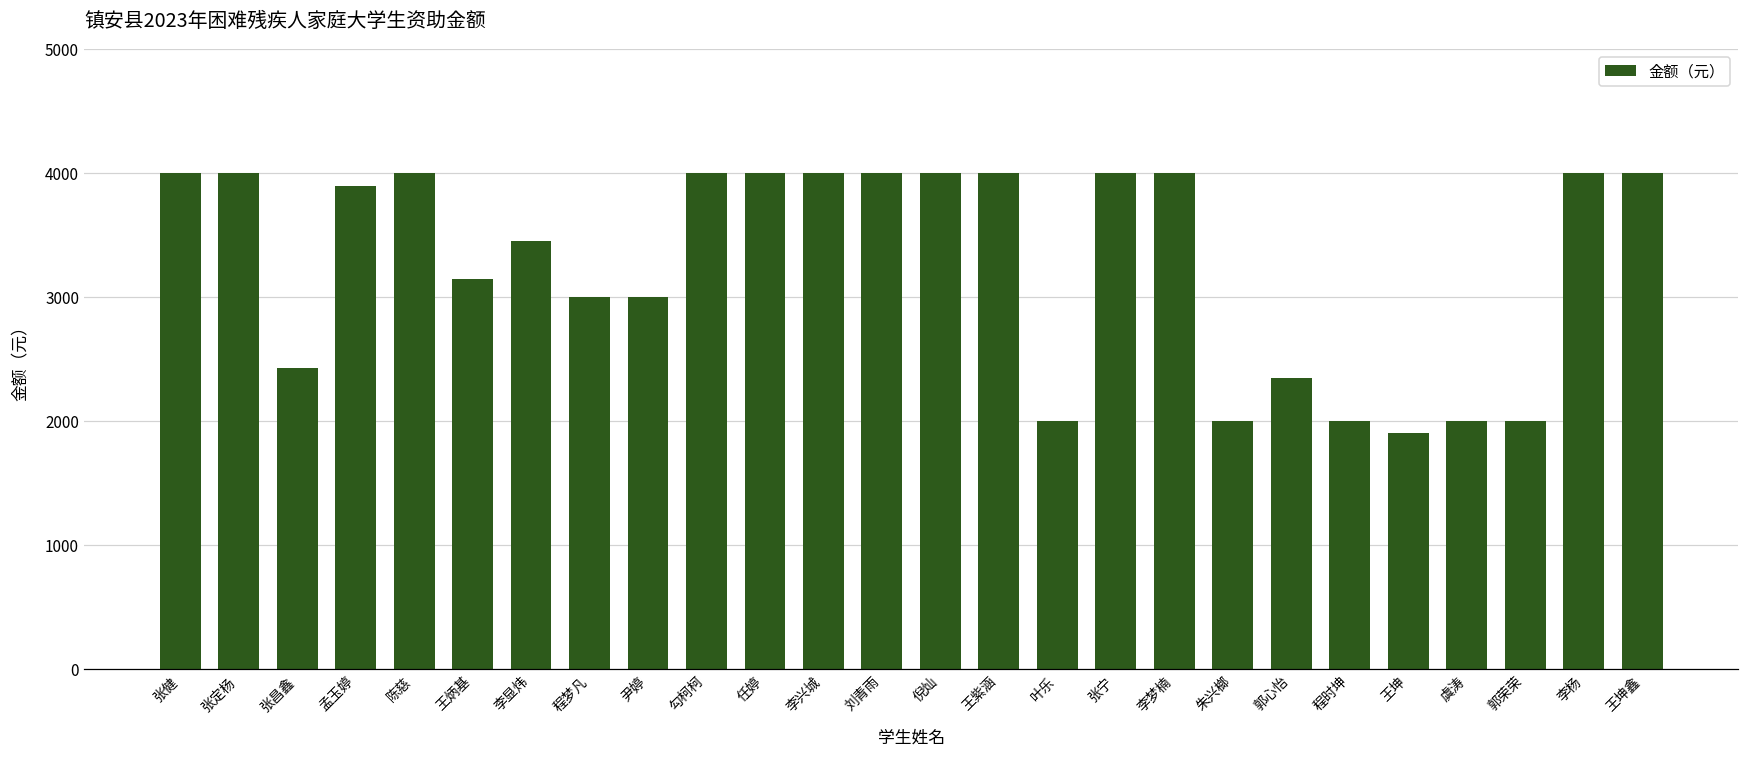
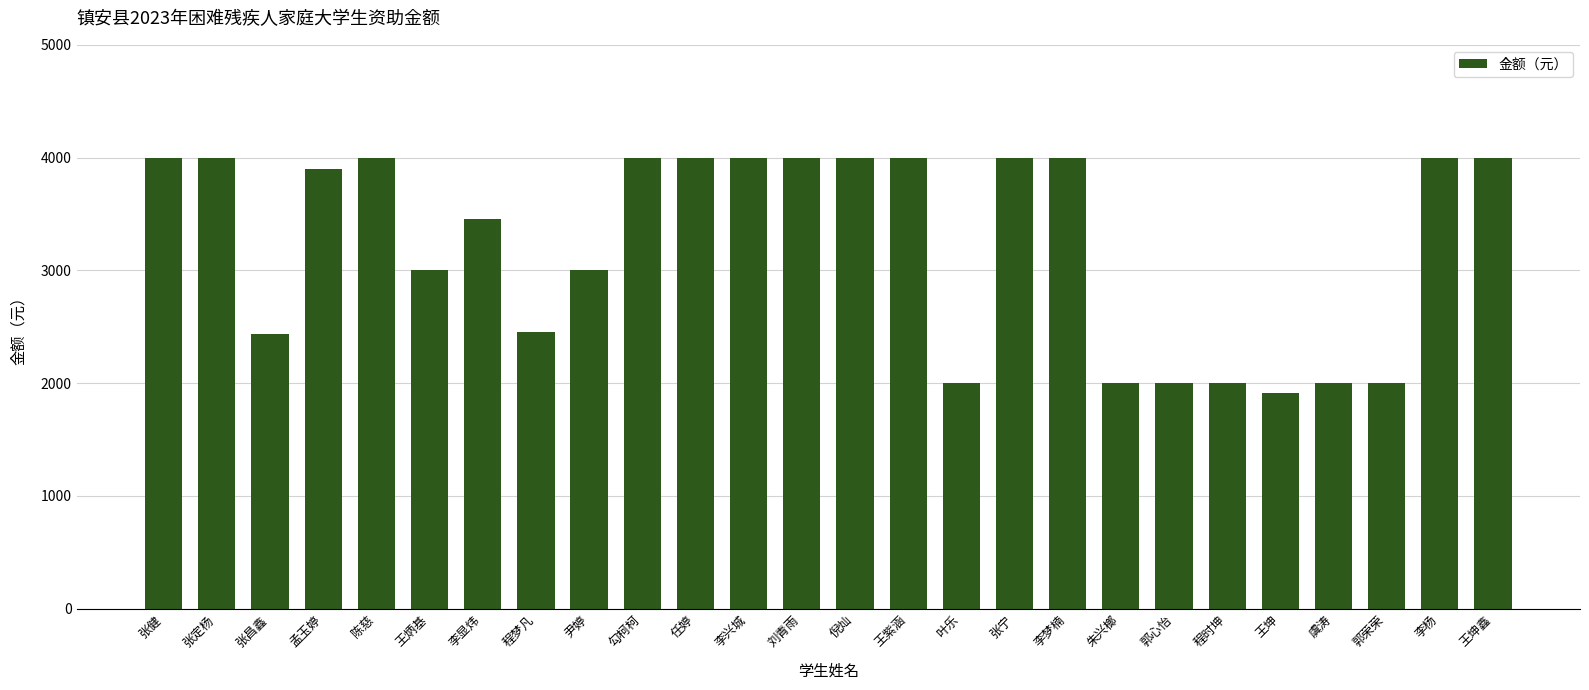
  {
    "张健": 4000,
    "张定杨": 4000,
    "张昌鑫": 2430,
    "孟玉婷": 3900,
    "陈慈": 4000,
-   "王炳基": 3150,
+   "王炳基": 3000,
    "李显炜": 3450,
-   "程梦凡": 3000,
+   "程梦凡": 2460,
    "尹婷": 3000,
    "勾柯柯": 4000,
    "任婷": 4000,
    "李兴城": 4000,
    "刘青雨": 4000,
    "倪灿": 4000,
    "王紫涵": 4000,
    "叶乐": 2000,
    "张宁": 4000,
    "李梦楠": 4000,
    "朱兴榔": 2000,
-   "郭心怡": 2350,
+   "郭心怡": 2000,
    "程时坤": 2000,
    "王坤": 1910,
    "虞涛": 2000,
    "郭荣荣": 2000,
    "李杨": 4000,
    "王坤鑫": 4000
  }
